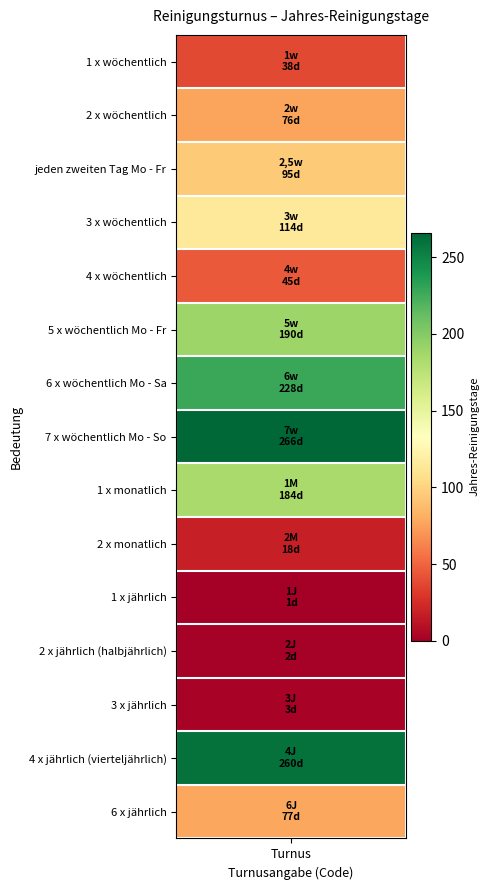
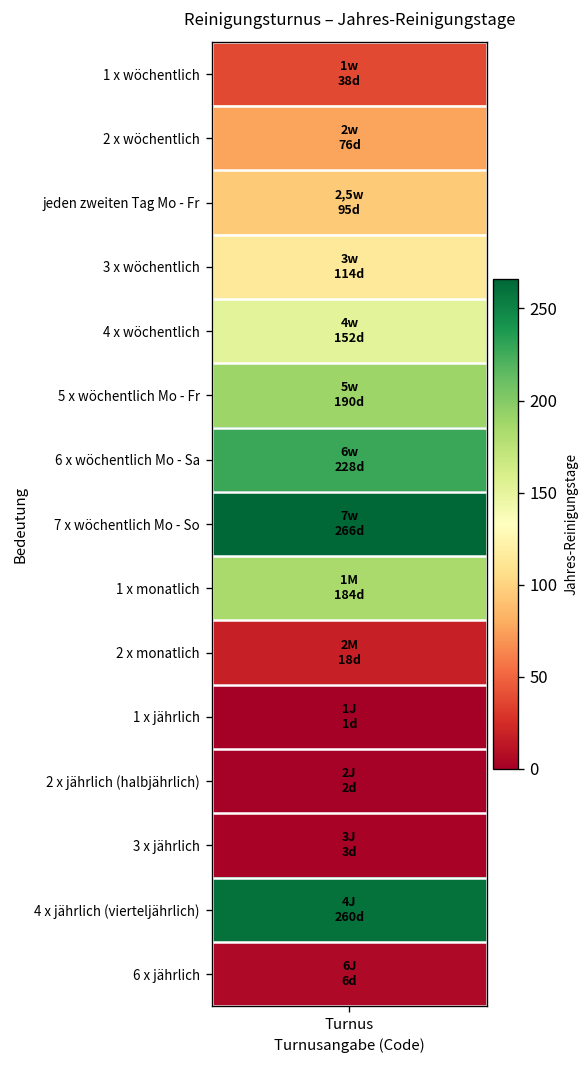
  {
    "4 x wöchentlich": {
-     "Turnus": "45d"
+     "Turnus": "152d"
    },
    "6 x jährlich": {
-     "Turnus": "77d"
+     "Turnus": "6d"
    }
  }
